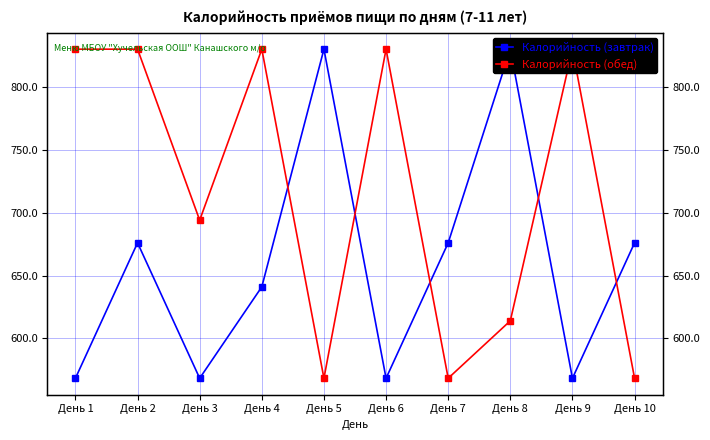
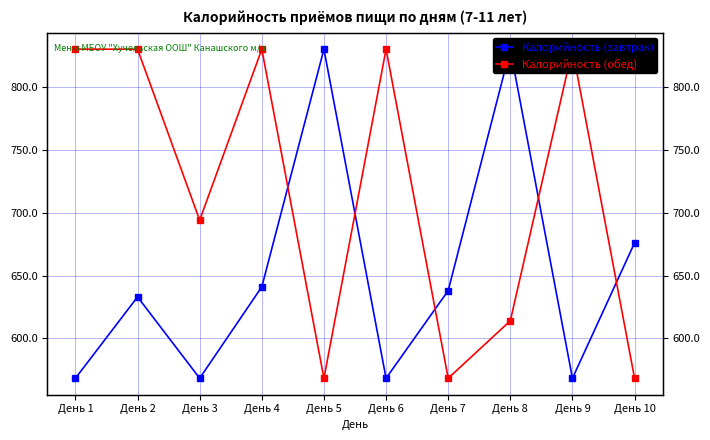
  {
    "Калорийность (завтрак)": {
      "День 1": 568,
-     "День 2": 676,
+     "День 2": 633,
      "День 3": 568,
      "День 4": 641,
      "День 5": 830,
      "День 6": 568,
-     "День 7": 676,
+     "День 7": 638,
      "День 9": 568,
      "День 10": 676
    },
    "Калорийность (обед)": {
      "День 1": 830,
      "День 2": 830,
      "День 3": 694,
      "День 4": 830,
      "День 5": 568,
      "День 6": 830,
      "День 7": 568,
      "День 8": 614,
      "День 10": 568
    }
  }
